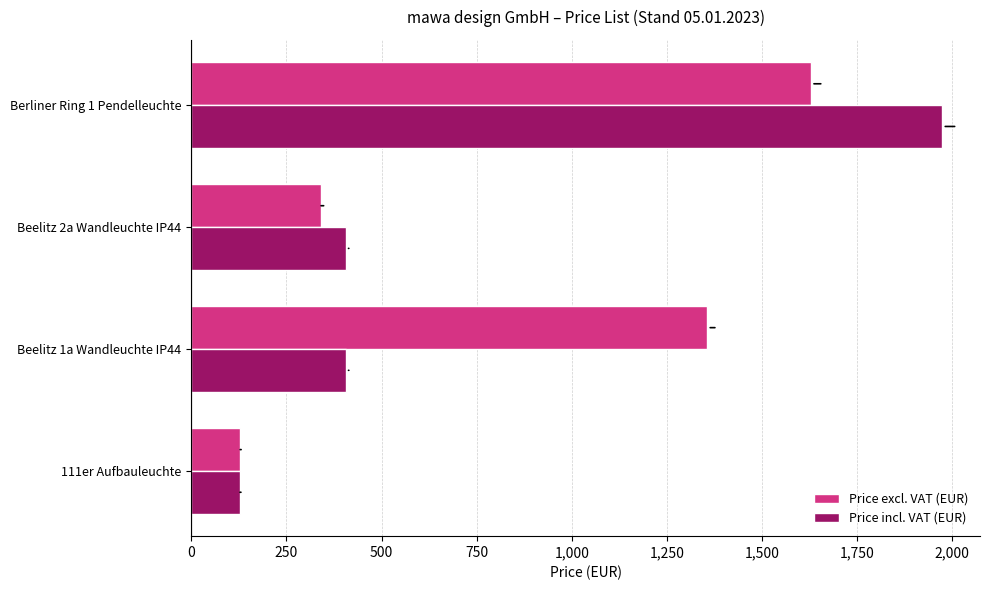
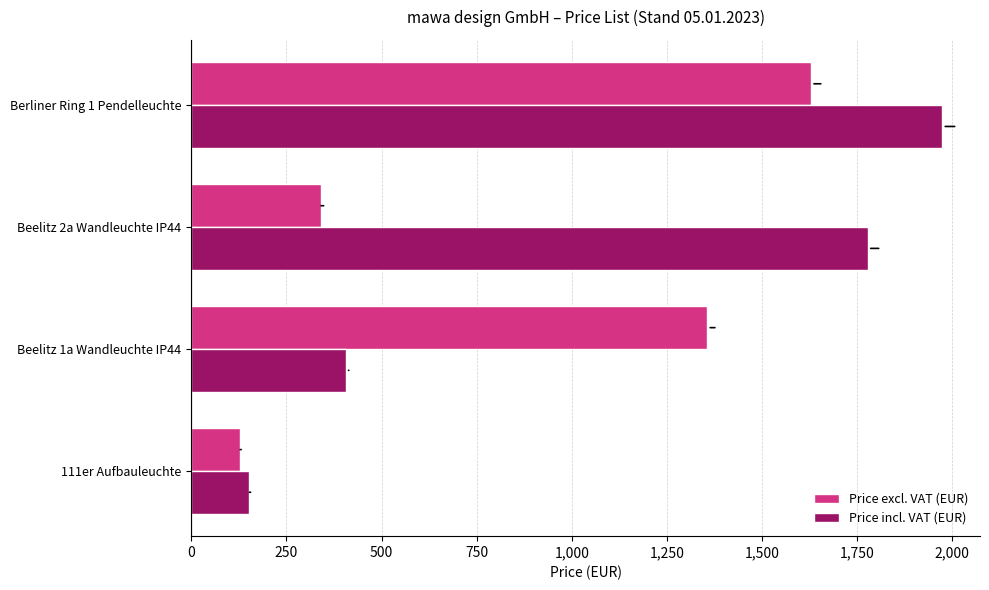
  {
    "Price excl. VAT (EUR)": {
      "Berliner Ring 1 Pendelleuchte": "1,630",
      "Beelitz 2a Wandleuchte IP44": "340",
      "Beelitz 1a Wandleuchte IP44": "1,360",
      "111er Aufbauleuchte": "130"
    },
    "Price incl. VAT (EUR)": {
      "Berliner Ring 1 Pendelleuchte": "1,970",
-     "Beelitz 2a Wandleuchte IP44": "410",
+     "Beelitz 2a Wandleuchte IP44": "1,780",
      "Beelitz 1a Wandleuchte IP44": "410",
-     "111er Aufbauleuchte": "130"
+     "111er Aufbauleuchte": "150"
    }
  }
